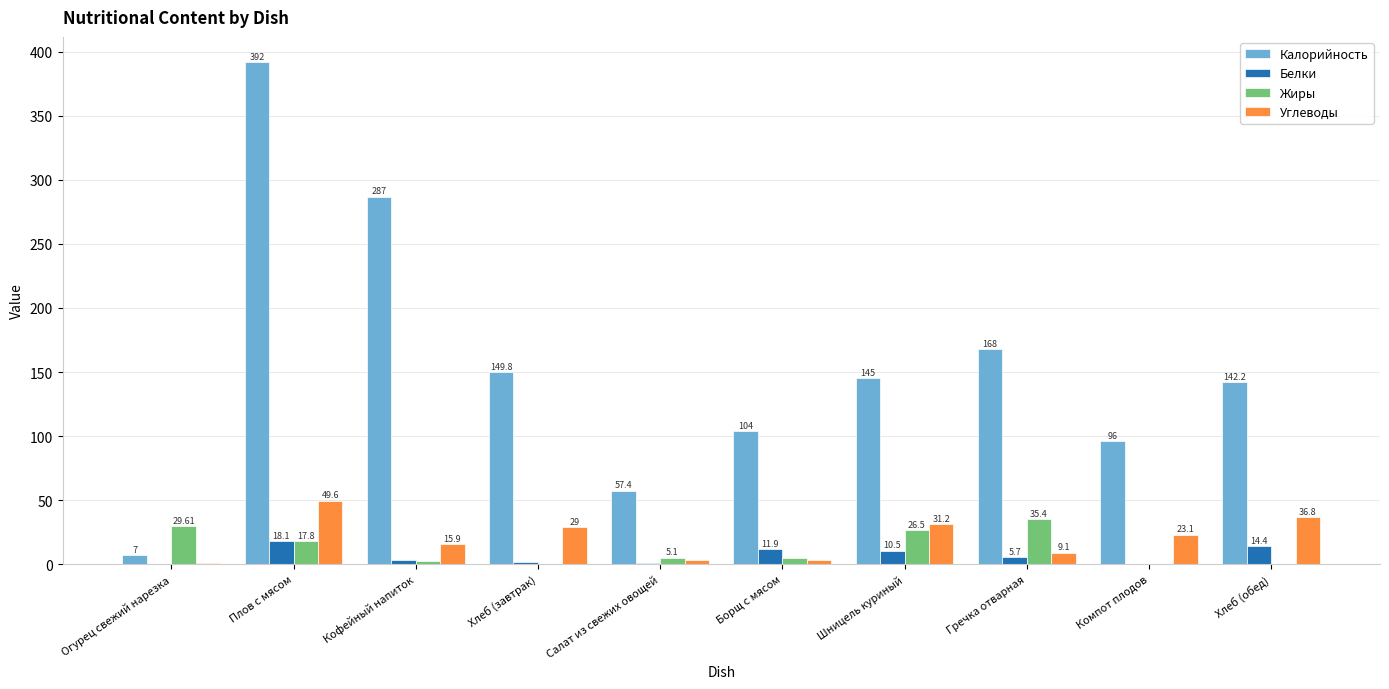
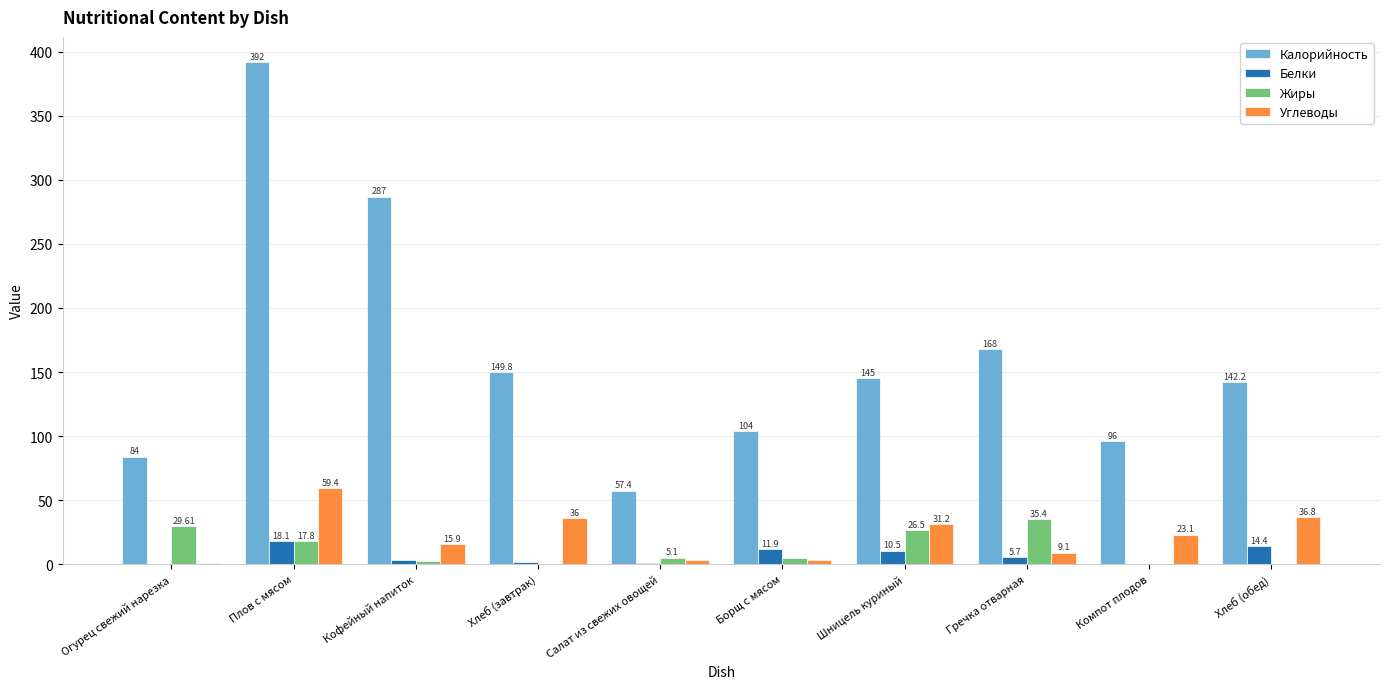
  {
    "Калорийность": {
-     "Огурец свежий нарезка": 7,
+     "Огурец свежий нарезка": 84,
      "Плов с мясом": 392,
      "Кофейный напиток": 287,
      "Хлеб (завтрак)": 149.8,
      "Салат из свежих овощей": 57.4,
      "Борщ с мясом": 104,
      "Шницель куриный": 145,
      "Гречка отварная": 168,
      "Компот плодов": 96,
      "Хлеб (обед)": 142.2
    },
    "Белки": {
      "Плов с мясом": 18.1,
      "Борщ с мясом": 11.9,
      "Шницель куриный": 10.5,
      "Гречка отварная": 5.7,
      "Хлеб (обед)": 14.4
    },
    "Жиры": {
      "Огурец свежий нарезка": 29.61,
      "Плов с мясом": 17.8,
      "Салат из свежих овощей": 5.1,
      "Шницель куриный": 26.5,
      "Гречка отварная": 35.4
    },
    "Углеводы": {
-     "Плов с мясом": 49.6,
+     "Плов с мясом": 59.4,
      "Кофейный напиток": 15.9,
-     "Хлеб (завтрак)": 29,
+     "Хлеб (завтрак)": 36,
      "Шницель куриный": 31.2,
      "Гречка отварная": 9.1,
      "Компот плодов": 23.1,
      "Хлеб (обед)": 36.8
    }
  }
